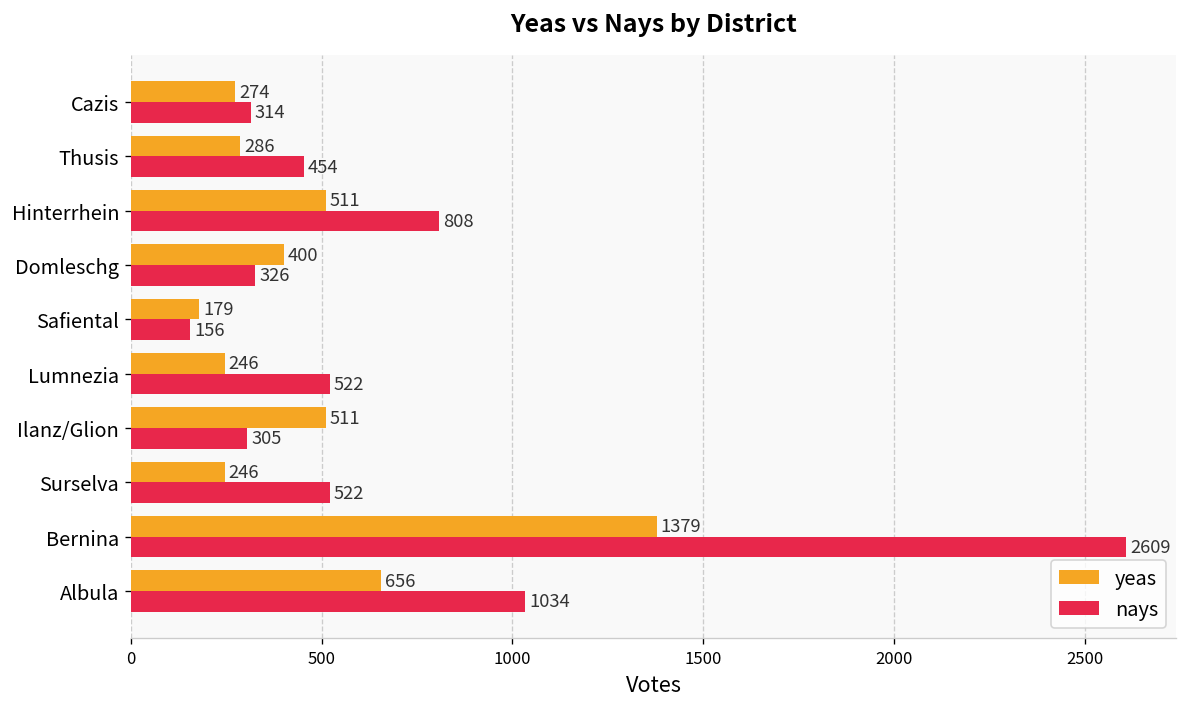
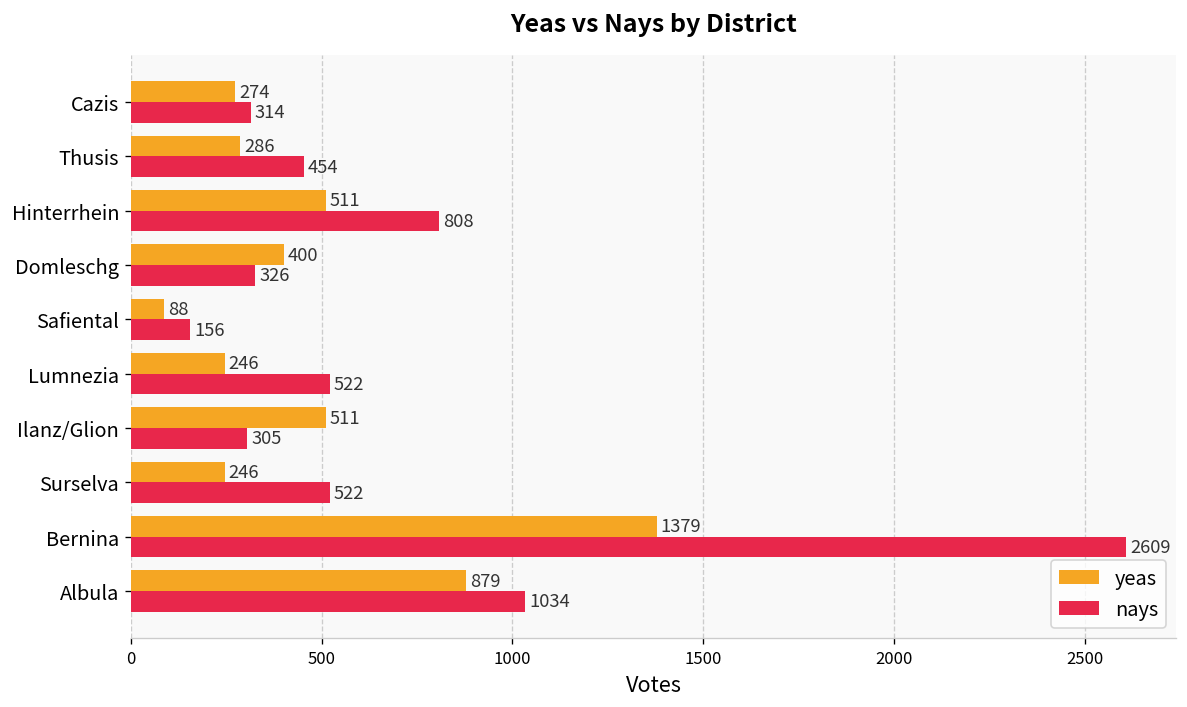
  {
    "yeas": {
      "Cazis": 274,
      "Thusis": 286,
      "Hinterrhein": 511,
      "Domleschg": 400,
-     "Safiental": 179,
+     "Safiental": 88,
      "Lumnezia": 246,
      "Ilanz/Glion": 511,
      "Surselva": 246,
      "Bernina": 1379,
-     "Albula": 656
+     "Albula": 879
    },
    "nays": {
      "Cazis": 314,
      "Thusis": 454,
      "Hinterrhein": 808,
      "Domleschg": 326,
      "Safiental": 156,
      "Lumnezia": 522,
      "Ilanz/Glion": 305,
      "Surselva": 522,
      "Bernina": 2609,
      "Albula": 1034
    }
  }
